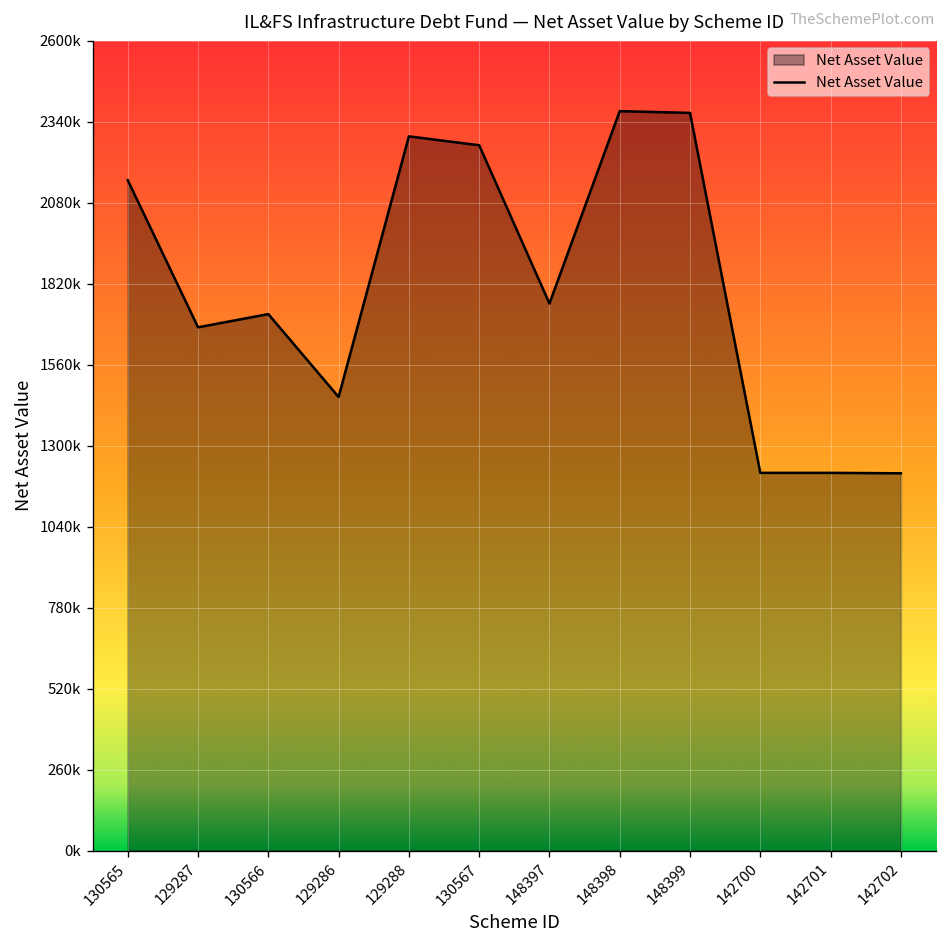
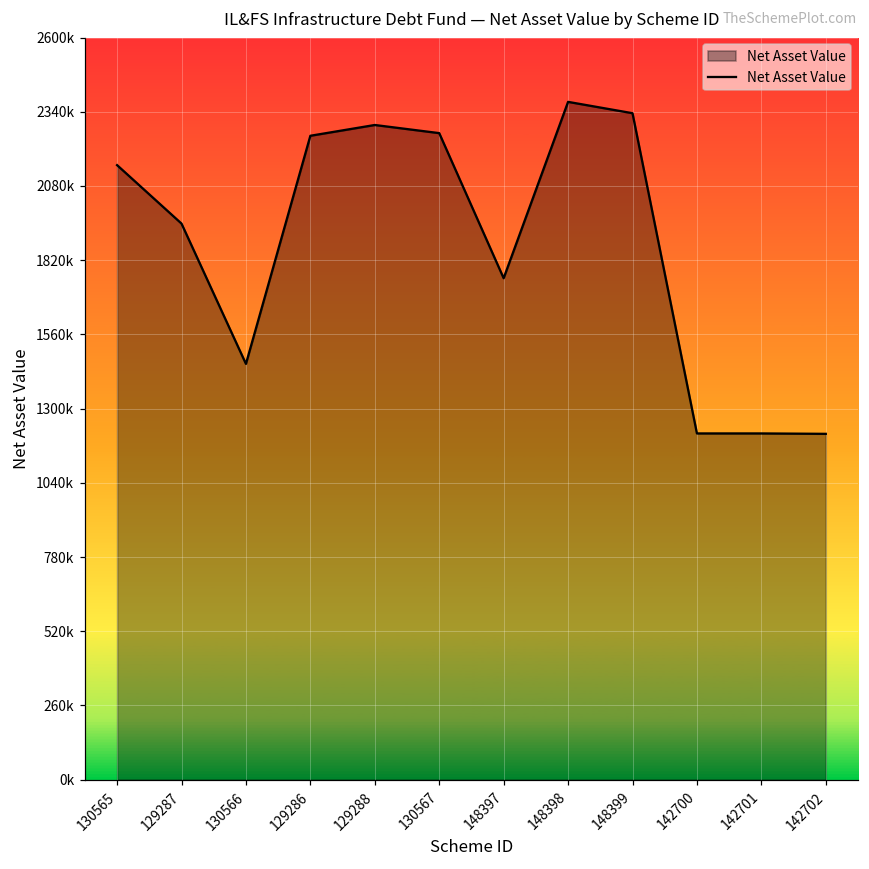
  {
    "130565": 2150000,
-   "129287": 1680000,
-   "130566": 1720000,
-   "129286": 1460000,
+   "129287": 1950000,
+   "130566": 1460000,
+   "129286": 2260000,
    "129288": 2290000,
    "130567": 2270000,
    "148397": 1760000,
    "148398": 2370000,
-   "148399": 2370000,
+   "148399": 2330000,
    "142700": 1210000,
    "142701": 1210000,
    "142702": 1210000
  }
